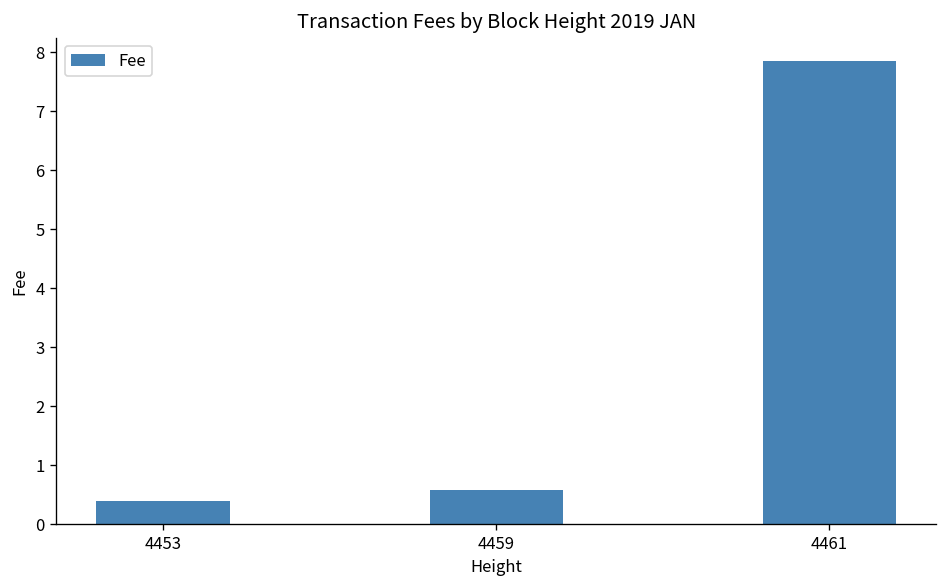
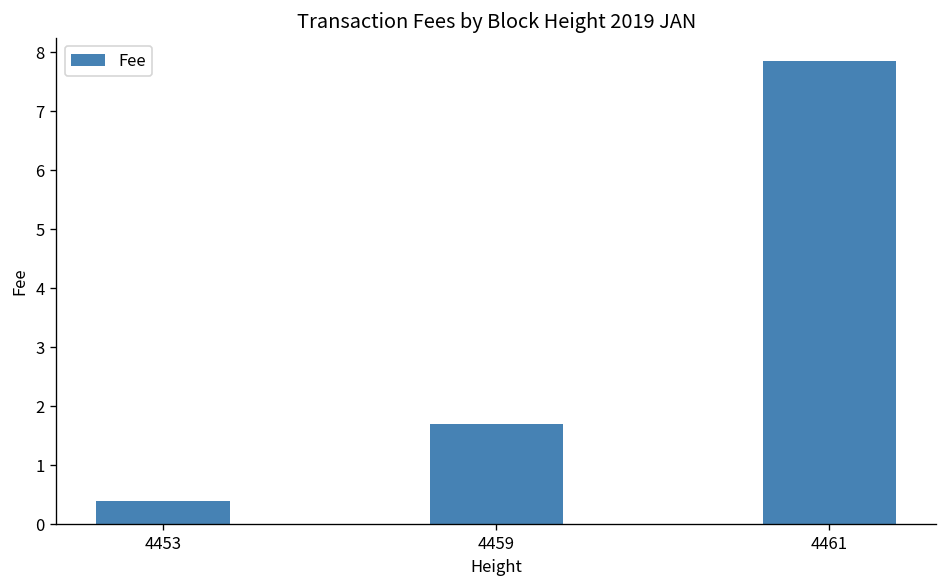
  {
    "4453": 0.4,
-   "4459": 0.6,
+   "4459": 1.7,
    "4461": 7.9
  }
